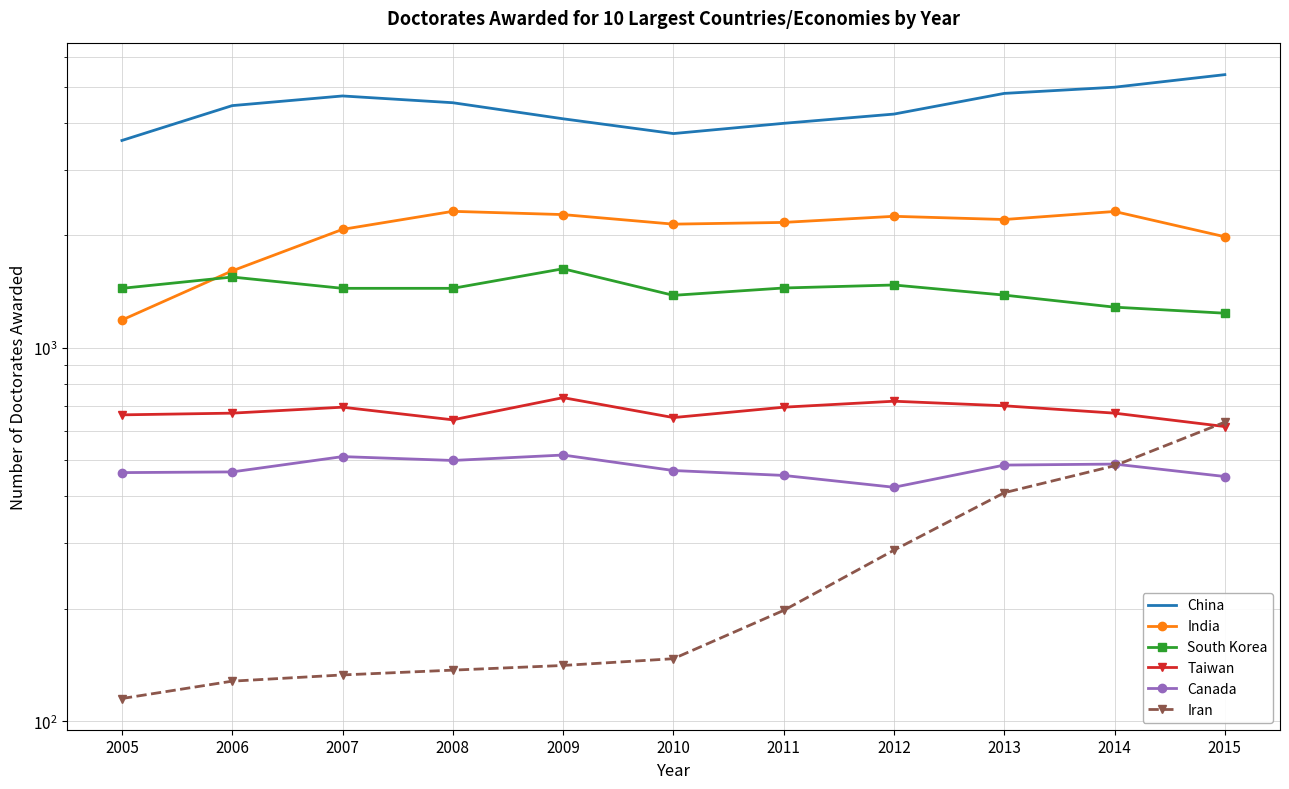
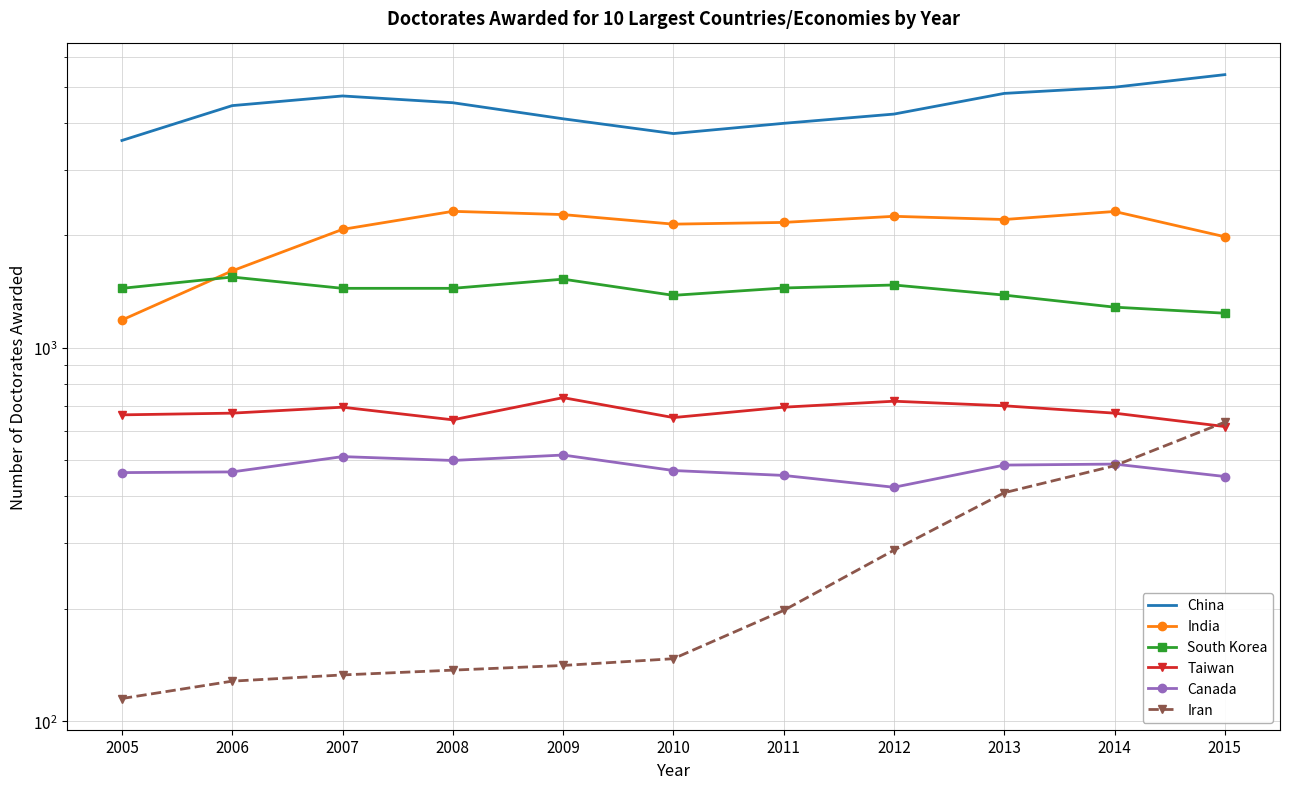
  {
    "China": {
      "2005": 3600,
      "2006": 4400,
      "2007": 4700,
      "2008": 4500,
      "2009": 4100,
      "2010": 3700,
      "2011": 4000,
      "2012": 4200,
      "2013": 4800,
      "2014": 5000,
      "2015": 5400
    },
    "India": {
      "2005": 1190,
      "2006": 1610,
      "2007": 2100,
      "2008": 2300,
      "2009": 2300,
      "2010": 2100,
      "2011": 2200,
      "2012": 2200,
      "2013": 2200,
      "2014": 2300,
      "2015": 2000
    },
    "South Korea": {
      "2005": 1440,
      "2006": 1550,
      "2007": 1440,
      "2008": 1440,
-     "2009": 1600,
+     "2009": 1530,
      "2010": 1380,
      "2011": 1450,
      "2012": 1470,
      "2013": 1380,
      "2014": 1280,
      "2015": 1240
    },
    "Taiwan": {
      "2005": 660,
      "2006": 670,
      "2007": 690,
      "2008": 640,
      "2009": 740,
      "2010": 650,
      "2011": 690,
      "2012": 720,
      "2013": 700,
      "2014": 670,
      "2015": 620
    },
    "Canada": {
      "2005": 460,
      "2006": 470,
      "2007": 510,
      "2008": 500,
      "2009": 520,
      "2010": 470,
      "2011": 460,
      "2012": 420,
      "2013": 490,
      "2015": 450
    },
    "Iran": {
      "2005": 115,
      "2006": 128,
      "2007": 133,
      "2008": 137,
      "2009": 141,
      "2010": 147,
      "2011": 200,
      "2012": 290,
      "2013": 410,
      "2015": 630
    }
  }
